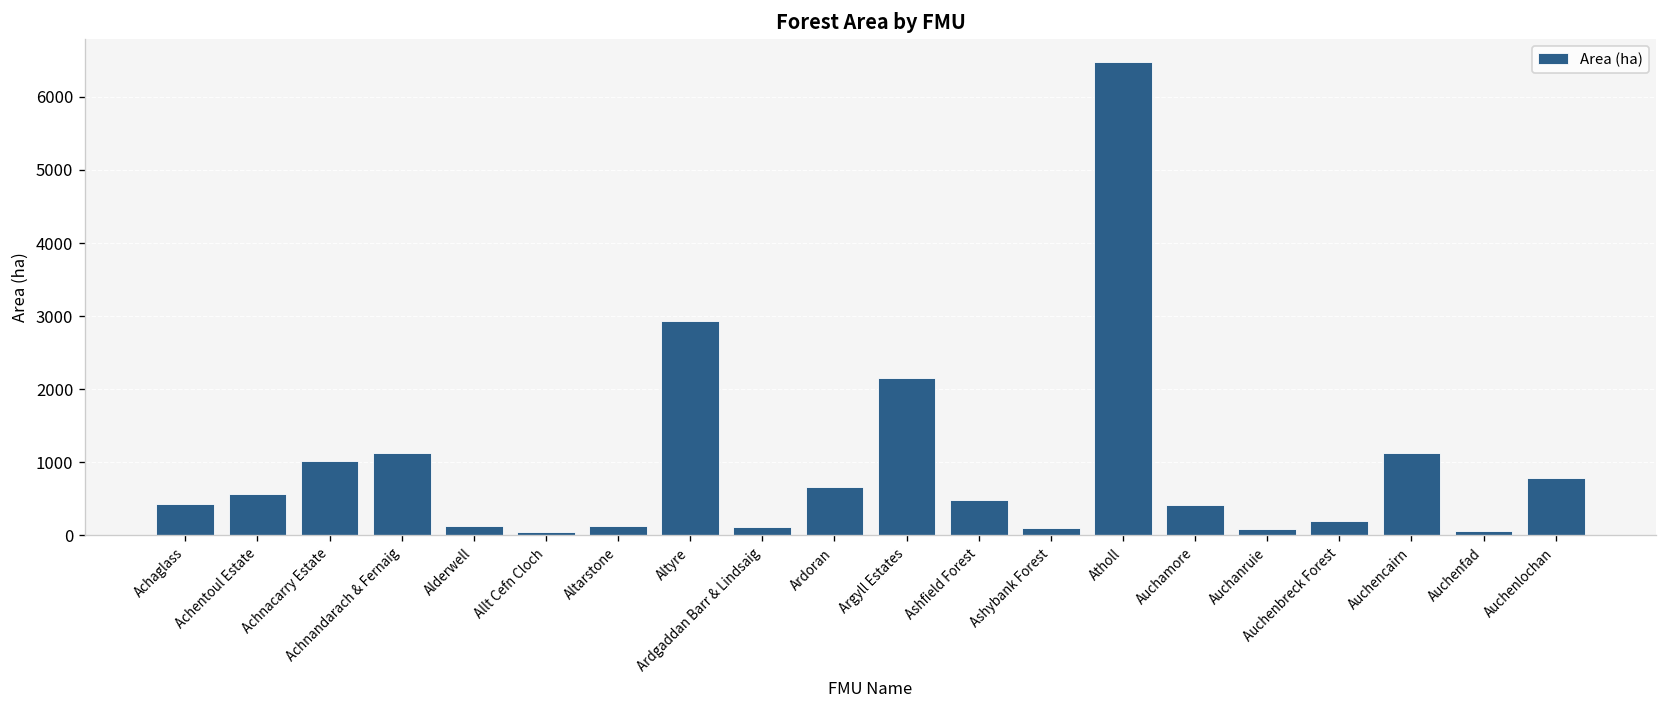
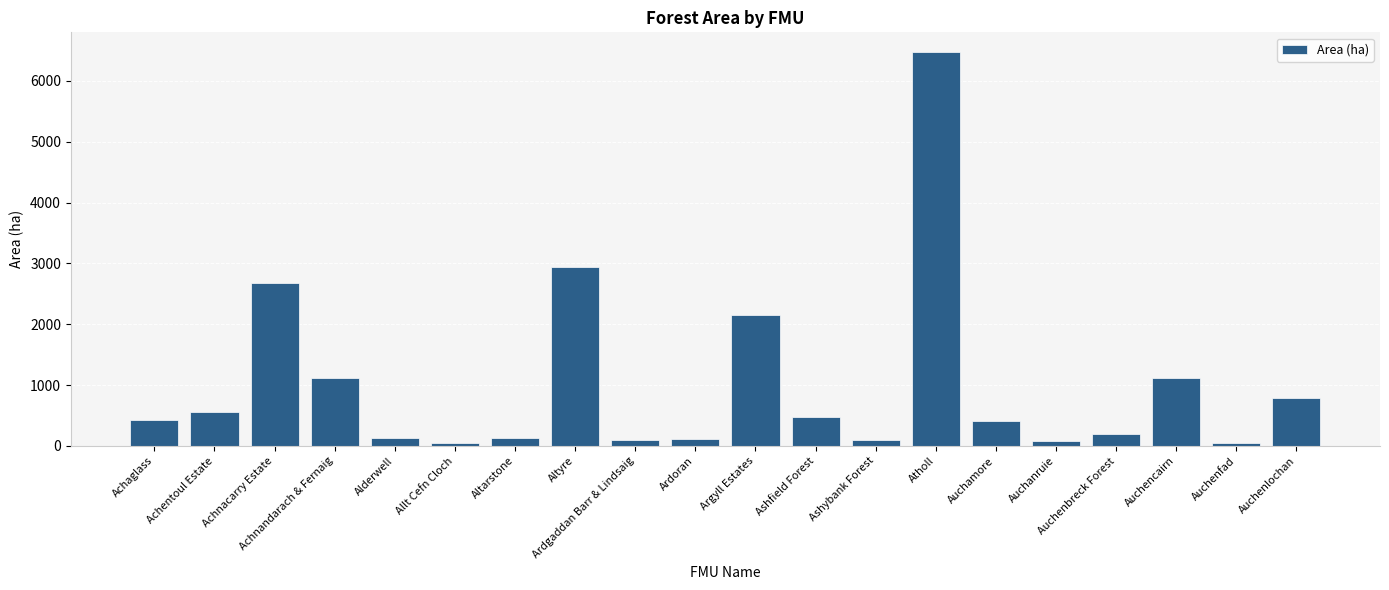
  {
    "Achaglass": 400,
    "Achentoul Estate": 600,
-   "Achnacarry Estate": 1000,
+   "Achnacarry Estate": 2700,
    "Achnandarach & Fernaig": 1100,
    "Alderwell": 100,
    "Allt Cefn Cloch": 0,
    "Altarstone": 100,
    "Altyre": 2900,
    "Ardgaddan Barr & Lindsaig": 100,
-   "Ardoran": 700,
+   "Ardoran": 100,
    "Argyll Estates": 2200,
    "Ashfield Forest": 500,
    "Ashybank Forest": 100,
    "Atholl": 6500,
    "Auchamore": 400,
    "Auchanruie": 100,
    "Auchenbreck Forest": 200,
    "Auchencairn": 1100,
    "Auchenfad": 100,
    "Auchenlochan": 800
  }
